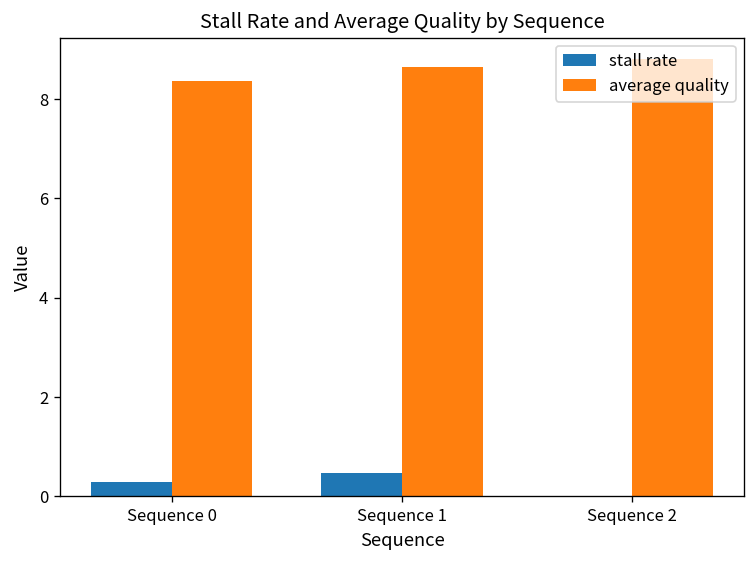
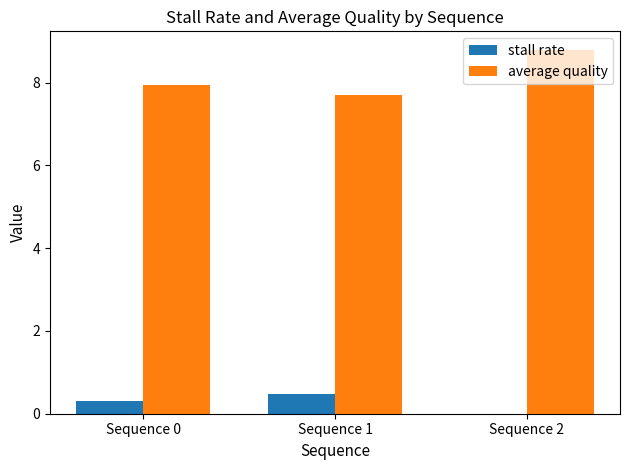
  {
    "stall rate": {
      "Sequence 0": 0.3,
      "Sequence 1": 0.5
    },
    "average quality": {
-     "Sequence 0": 8.4,
-     "Sequence 1": 8.6
+     "Sequence 0": 7.9,
+     "Sequence 1": 7.7
    }
  }
